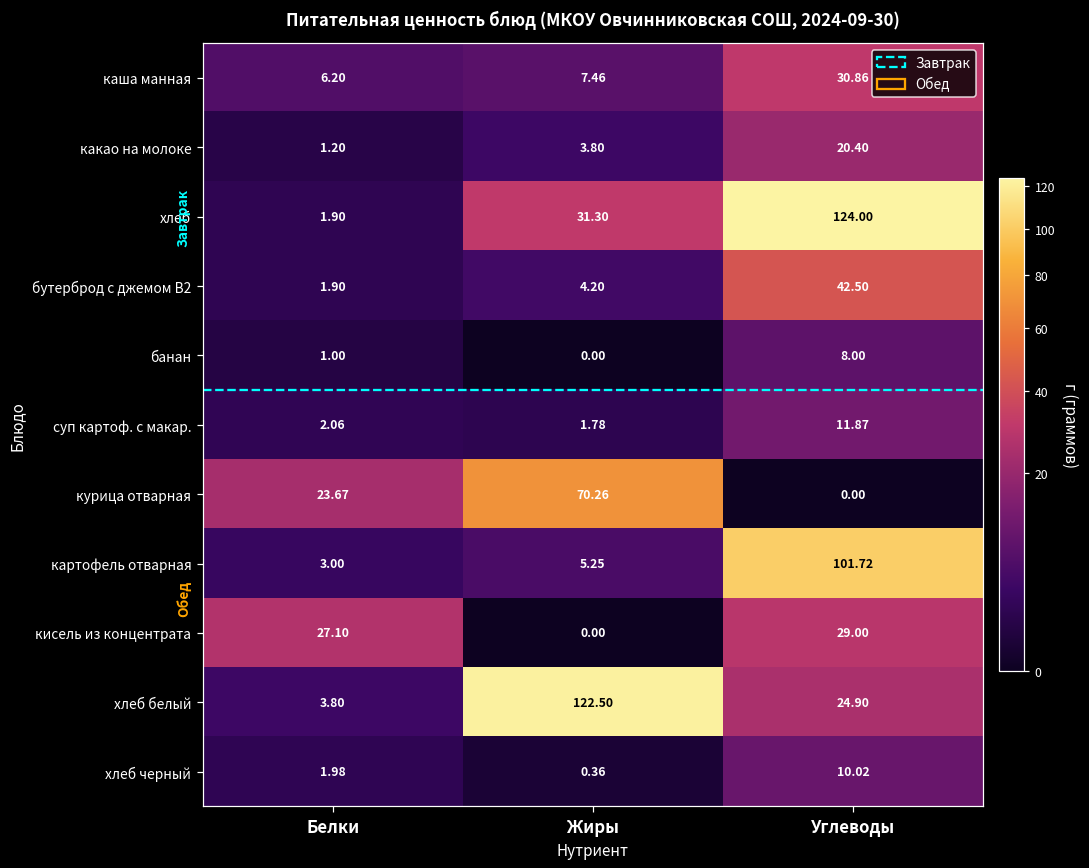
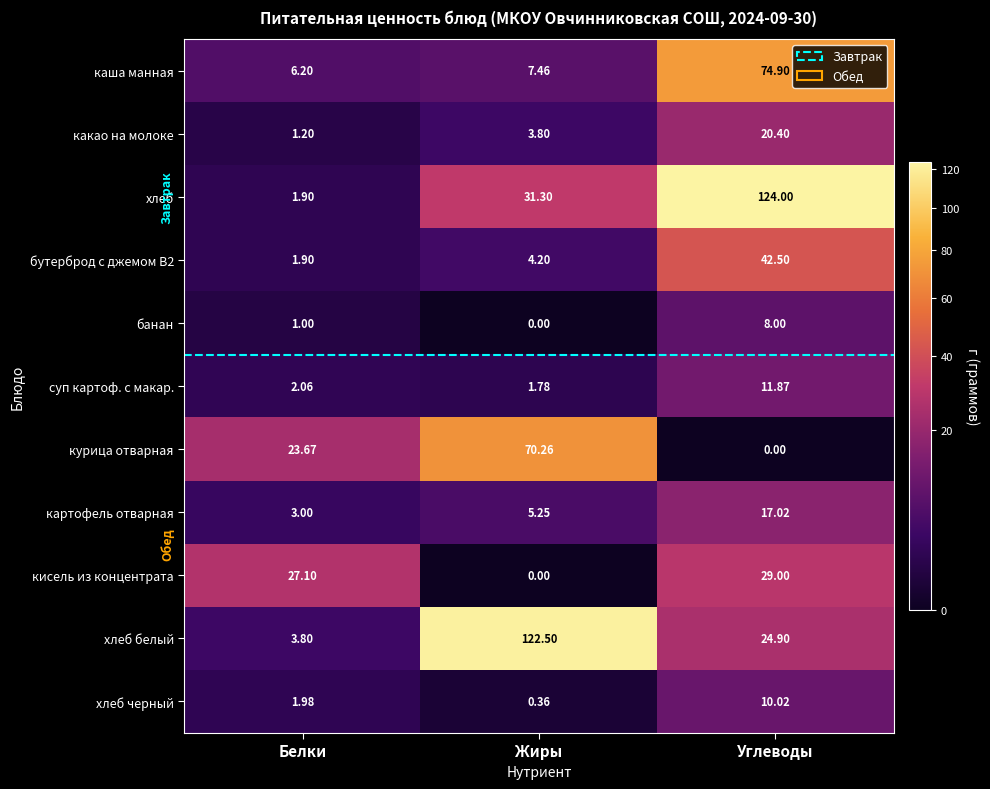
  {
    "каша манная": {
      "Белки": 6.20,
      "Жиры": 7.46,
-     "Углеводы": 30.86
+     "Углеводы": 74.90
    },
    "какао на молоке": {
      "Белки": 1.20,
      "Жиры": 3.80,
      "Углеводы": 20.40
    },
    "хлеб": {
      "Белки": 1.90,
      "Жиры": 31.30,
      "Углеводы": 124.00
    },
    "бутерброд с джемом В2": {
      "Белки": 1.90,
      "Жиры": 4.20,
      "Углеводы": 42.50
    },
    "банан": {
      "Белки": 1.00,
      "Жиры": 0.00,
      "Углеводы": 8.00
    },
    "суп картоф. с макар.": {
      "Белки": 2.06,
      "Жиры": 1.78,
      "Углеводы": 11.87
    },
    "курица отварная": {
      "Белки": 23.67,
      "Жиры": 70.26,
      "Углеводы": 0.00
    },
    "картофель отварная": {
      "Белки": 3.00,
      "Жиры": 5.25,
-     "Углеводы": 101.72
+     "Углеводы": 17.02
    },
    "кисель из концентрата": {
      "Белки": 27.10,
      "Жиры": 0.00,
      "Углеводы": 29.00
    },
    "хлеб белый": {
      "Белки": 3.80,
      "Жиры": 122.50,
      "Углеводы": 24.90
    },
    "хлеб черный": {
      "Белки": 1.98,
      "Жиры": 0.36,
      "Углеводы": 10.02
    }
  }
